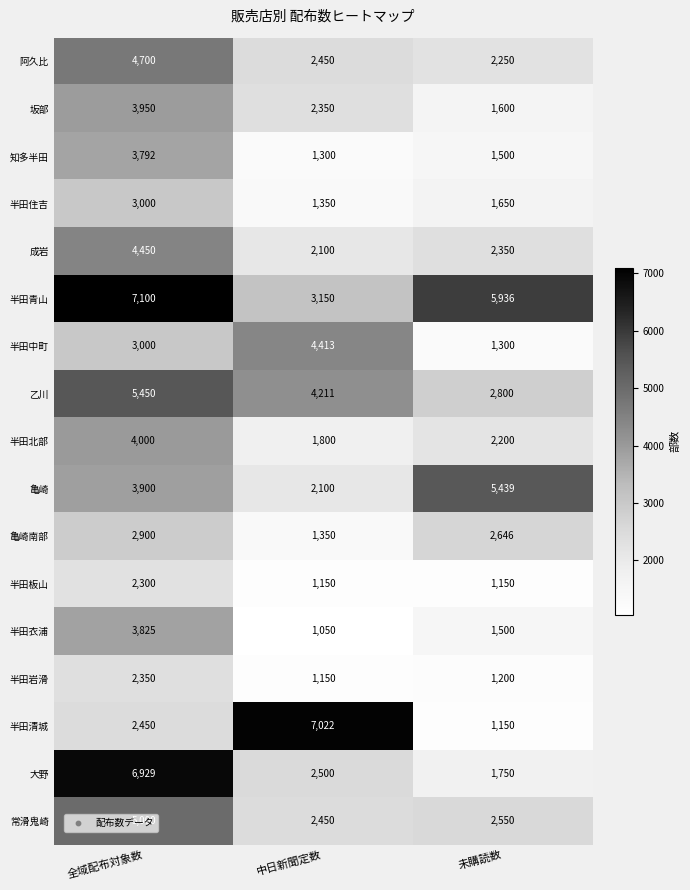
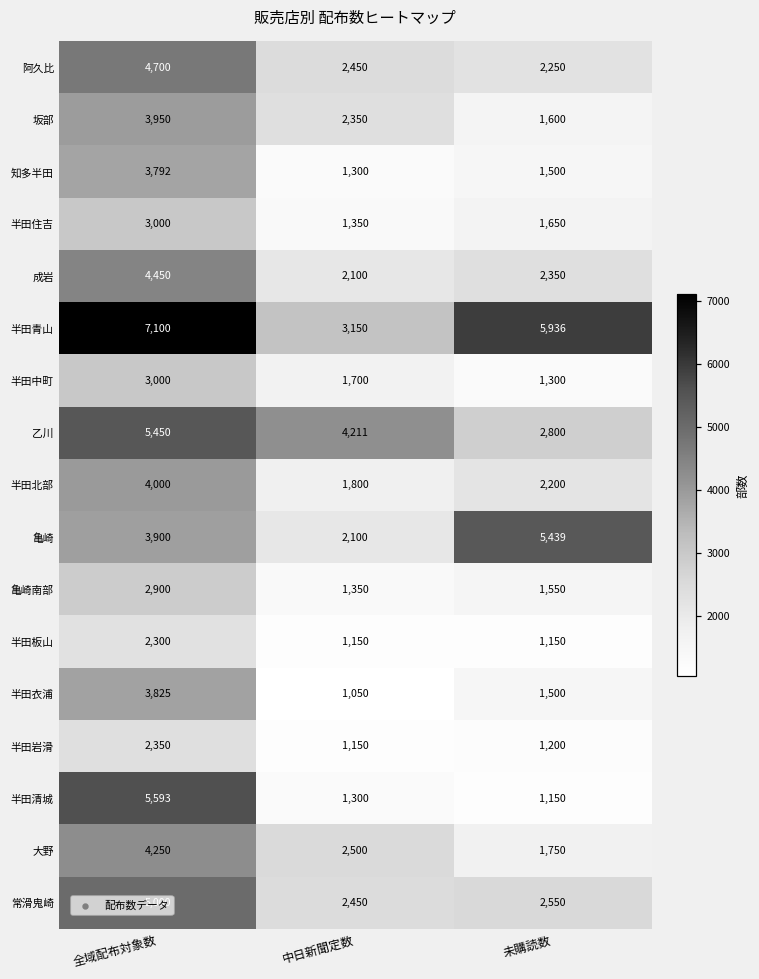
  {
    "阿久比": {
      "全域配布対象数": "4,700",
      "中日新聞定数": "2,450",
      "未購読数": "2,250"
    },
    "坂部": {
      "全域配布対象数": "3,950",
      "中日新聞定数": "2,350",
      "未購読数": "1,600"
    },
    "知多半田": {
      "全域配布対象数": "3,792",
      "中日新聞定数": "1,300",
      "未購読数": "1,500"
    },
    "半田住吉": {
      "全域配布対象数": "3,000",
      "中日新聞定数": "1,350",
      "未購読数": "1,650"
    },
    "成岩": {
      "全域配布対象数": "4,450",
      "中日新聞定数": "2,100",
      "未購読数": "2,350"
    },
    "半田青山": {
      "全域配布対象数": "7,100",
      "中日新聞定数": "3,150",
      "未購読数": "5,936"
    },
    "半田中町": {
      "全域配布対象数": "3,000",
-     "中日新聞定数": "4,413",
+     "中日新聞定数": "1,700",
      "未購読数": "1,300"
    },
    "乙川": {
      "全域配布対象数": "5,450",
      "中日新聞定数": "4,211",
      "未購読数": "2,800"
    },
    "半田北部": {
      "全域配布対象数": "4,000",
      "中日新聞定数": "1,800",
      "未購読数": "2,200"
    },
    "亀崎": {
      "全域配布対象数": "3,900",
      "中日新聞定数": "2,100",
      "未購読数": "5,439"
    },
    "亀崎南部": {
      "全域配布対象数": "2,900",
      "中日新聞定数": "1,350",
-     "未購読数": "2,646"
+     "未購読数": "1,550"
    },
    "半田板山": {
      "全域配布対象数": "2,300",
      "中日新聞定数": "1,150",
      "未購読数": "1,150"
    },
    "半田衣浦": {
      "全域配布対象数": "3,825",
      "中日新聞定数": "1,050",
      "未購読数": "1,500"
    },
    "半田岩滑": {
      "全域配布対象数": "2,350",
      "中日新聞定数": "1,150",
      "未購読数": "1,200"
    },
    "半田清城": {
-     "全域配布対象数": "2,450",
-     "中日新聞定数": "7,022",
+     "全域配布対象数": "5,593",
+     "中日新聞定数": "1,300",
      "未購読数": "1,150"
    },
    "大野": {
-     "全域配布対象数": "6,929",
+     "全域配布対象数": "4,250",
      "中日新聞定数": "2,500",
      "未購読数": "1,750"
    },
    "常滑鬼崎": {
      "中日新聞定数": "2,450",
      "未購読数": "2,550"
    }
  }
